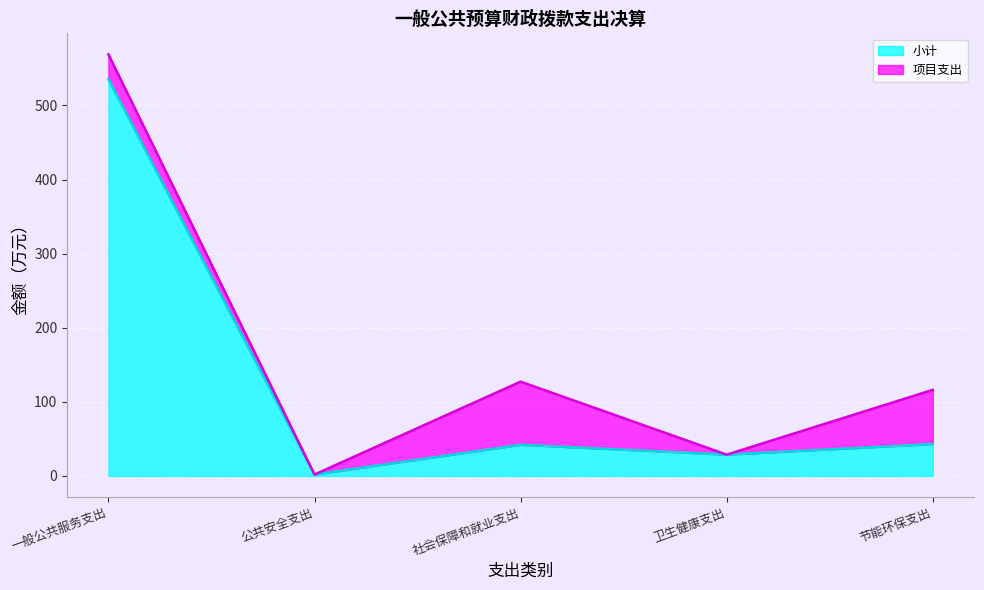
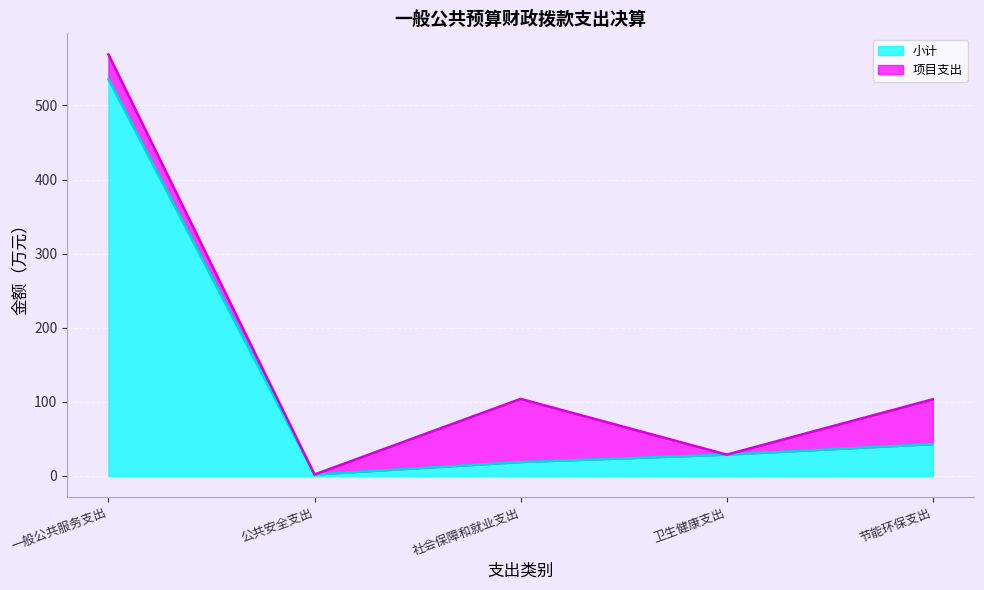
  {
    "小计": {
      "一般公共服务支出": 540,
-     "社会保障和就业支出": 40,
+     "社会保障和就业支出": 20,
      "节能环保支出": 40
    },
    "项目支出": {
      "一般公共服务支出": 30,
      "社会保障和就业支出": 90,
-     "节能环保支出": 70
+     "节能环保支出": 60
    }
  }
